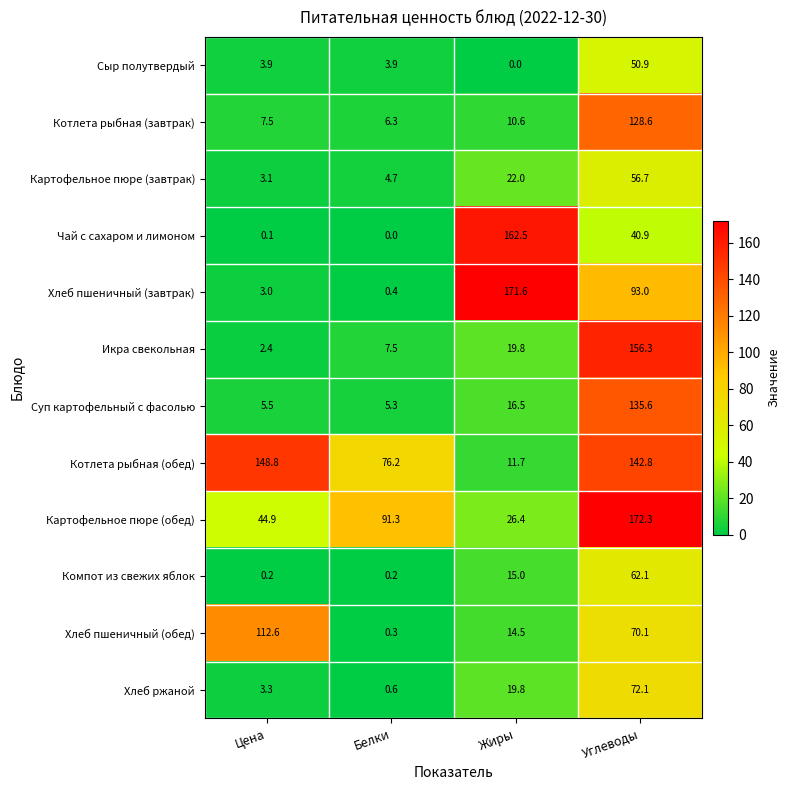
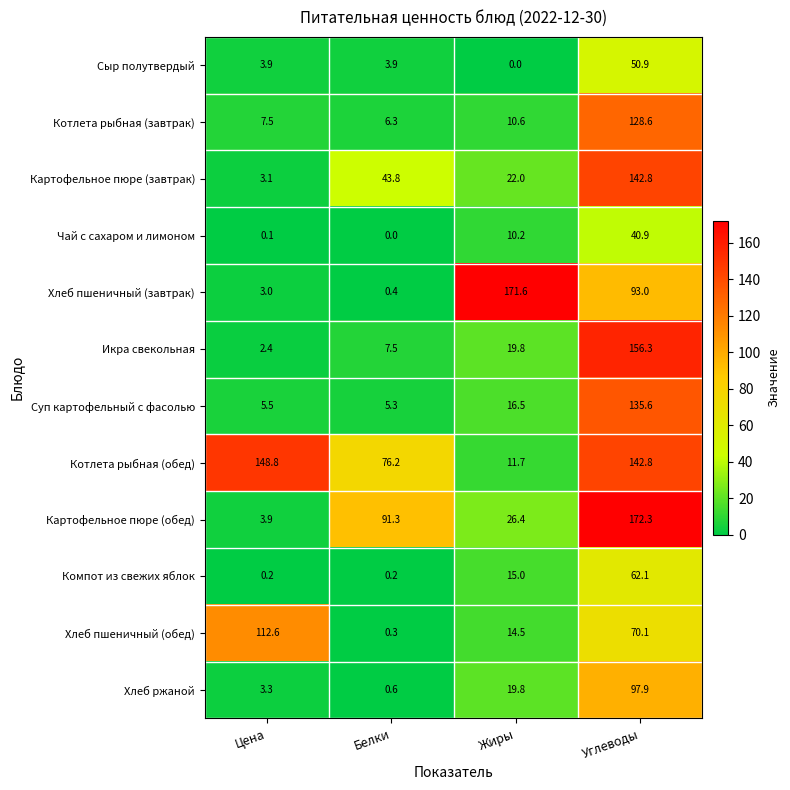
  {
    "Сыр полутвердый": {
      "Цена": 3.9,
      "Белки": 3.9,
      "Жиры": 0.0,
      "Углеводы": 50.9
    },
    "Котлета рыбная (завтрак)": {
      "Цена": 7.5,
      "Белки": 6.3,
      "Жиры": 10.6,
      "Углеводы": 128.6
    },
    "Картофельное пюре (завтрак)": {
      "Цена": 3.1,
-     "Белки": 4.7,
+     "Белки": 43.8,
      "Жиры": 22.0,
-     "Углеводы": 56.7
+     "Углеводы": 142.8
    },
    "Чай с сахаром и лимоном": {
      "Цена": 0.1,
      "Белки": 0.0,
-     "Жиры": 162.5,
+     "Жиры": 10.2,
      "Углеводы": 40.9
    },
    "Хлеб пшеничный (завтрак)": {
      "Цена": 3.0,
      "Белки": 0.4,
      "Жиры": 171.6,
      "Углеводы": 93.0
    },
    "Икра свекольная": {
      "Цена": 2.4,
      "Белки": 7.5,
      "Жиры": 19.8,
      "Углеводы": 156.3
    },
    "Суп картофельный с фасолью": {
      "Цена": 5.5,
      "Белки": 5.3,
      "Жиры": 16.5,
      "Углеводы": 135.6
    },
    "Котлета рыбная (обед)": {
      "Цена": 148.8,
      "Белки": 76.2,
      "Жиры": 11.7,
      "Углеводы": 142.8
    },
    "Картофельное пюре (обед)": {
-     "Цена": 44.9,
+     "Цена": 3.9,
      "Белки": 91.3,
      "Жиры": 26.4,
      "Углеводы": 172.3
    },
    "Компот из свежих яблок": {
      "Цена": 0.2,
      "Белки": 0.2,
      "Жиры": 15.0,
      "Углеводы": 62.1
    },
    "Хлеб пшеничный (обед)": {
      "Цена": 112.6,
      "Белки": 0.3,
      "Жиры": 14.5,
      "Углеводы": 70.1
    },
    "Хлеб ржаной": {
      "Цена": 3.3,
      "Белки": 0.6,
      "Жиры": 19.8,
-     "Углеводы": 72.1
+     "Углеводы": 97.9
    }
  }
